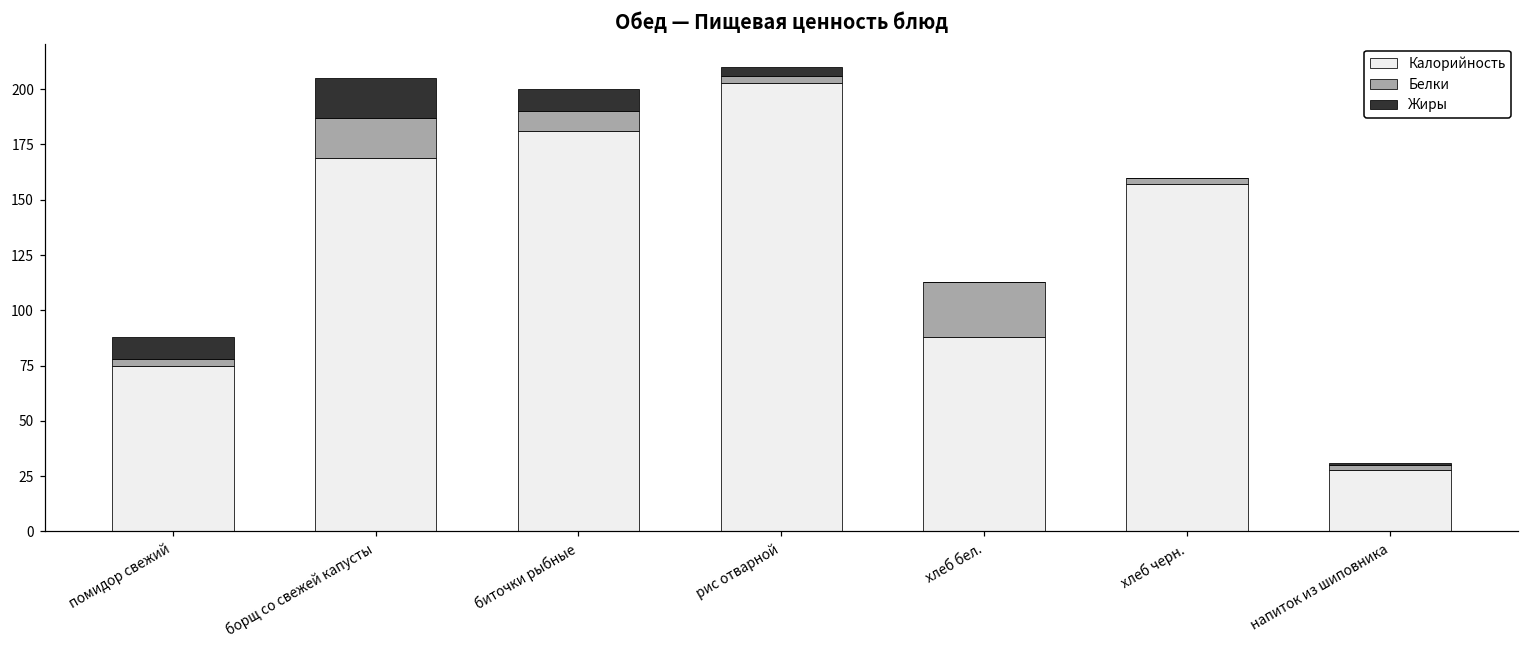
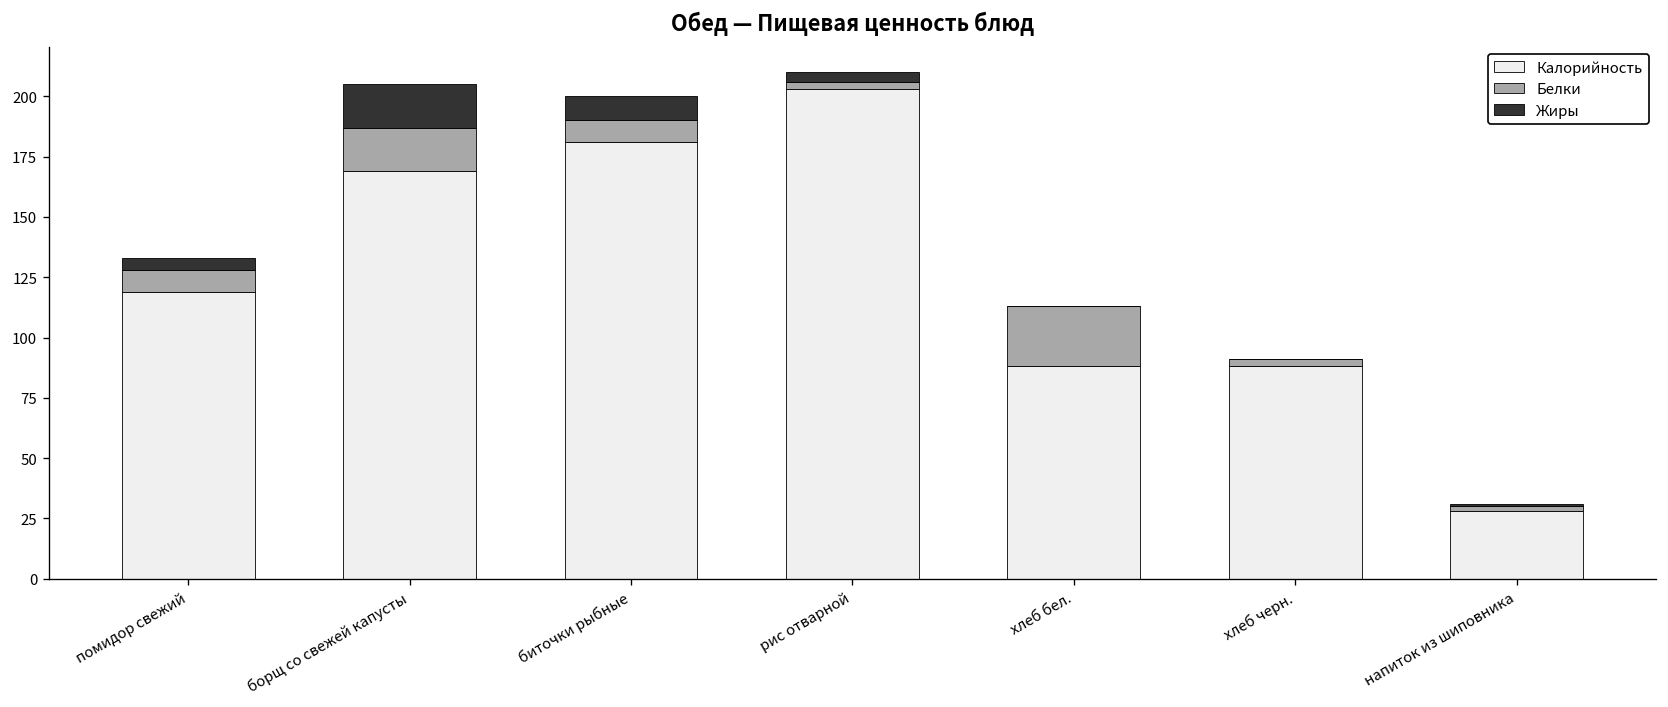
  {
    "Калорийность": {
-     "помидор свежий": 75,
+     "помидор свежий": 119,
      "борщ со свежей капусты": 169,
      "биточки рыбные": 181,
      "рис отварной": 203,
      "хлеб бел.": 88,
-     "хлеб черн.": 157,
+     "хлеб черн.": 88,
      "напиток из шиповника": 28
    },
    "Белки": {
-     "помидор свежий": 3,
+     "помидор свежий": 9,
      "борщ со свежей капусты": 18,
      "биточки рыбные": 9,
      "рис отварной": 3,
      "хлеб бел.": 25,
      "хлеб черн.": 3,
      "напиток из шиповника": 2
    },
    "Жиры": {
-     "помидор свежий": 10,
+     "помидор свежий": 5,
      "борщ со свежей капусты": 18,
      "биточки рыбные": 10,
      "рис отварной": 4,
      "хлеб бел.": 0,
      "хлеб черн.": 0
    }
  }
